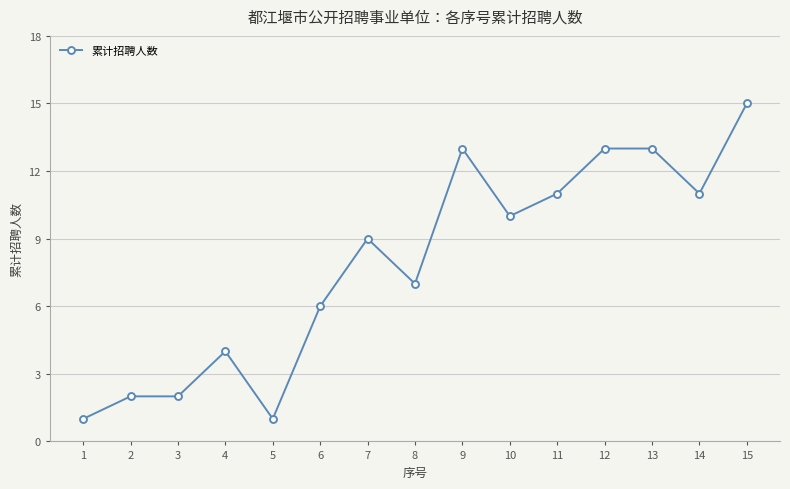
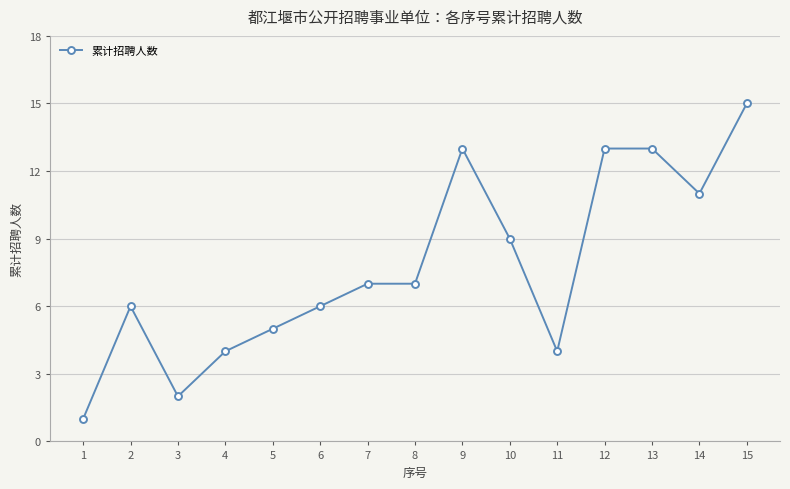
  {
    "1": 1,
-   "2": 2,
+   "2": 6,
    "3": 2,
    "4": 4,
-   "5": 1,
+   "5": 5,
    "6": 6,
-   "7": 9,
+   "7": 7,
    "8": 7,
    "9": 13,
-   "10": 10,
-   "11": 11,
+   "10": 9,
+   "11": 4,
    "12": 13,
    "13": 13,
    "14": 11,
    "15": 15
  }
